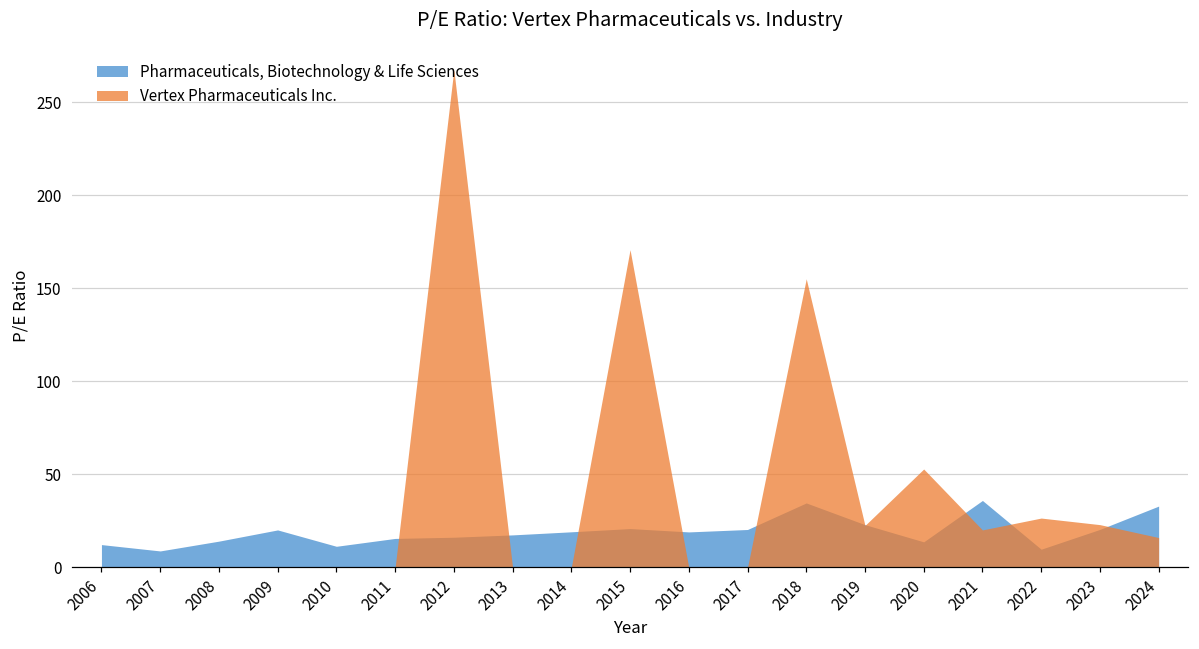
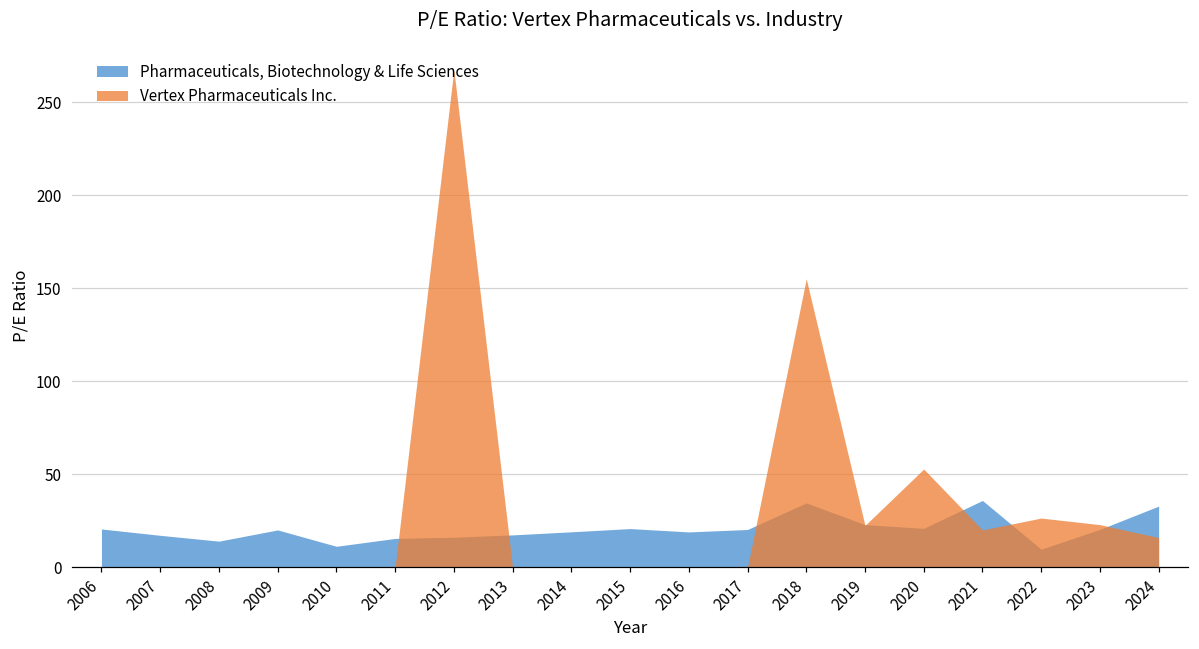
  {
    "Pharmaceuticals, Biotechnology & Life Sciences": {
-     "2006": 12,
-     "2007": 9,
+     "2006": 21,
+     "2007": 17,
      "2008": 14,
      "2009": 20,
      "2010": 11,
      "2011": 16,
      "2012": 16,
      "2013": 18,
      "2014": 19,
      "2015": 21,
      "2016": 19,
      "2017": 20,
      "2018": 35,
-     "2020": 14,
+     "2020": 21,
      "2021": 36,
      "2022": 10,
      "2023": 20,
      "2024": 33
    },
    "Vertex Pharmaceuticals Inc.": {
      "2006": 0,
      "2007": 0,
      "2008": 0,
      "2009": 0,
      "2010": 0,
      "2011": 0,
      "2012": 267,
      "2013": 0,
      "2014": 0,
-     "2015": 171,
+     "2015": 0,
      "2016": 0,
      "2017": 0,
      "2018": 155,
      "2020": 53,
      "2021": 20,
      "2022": 27,
      "2023": 23,
      "2024": 16
    }
  }
